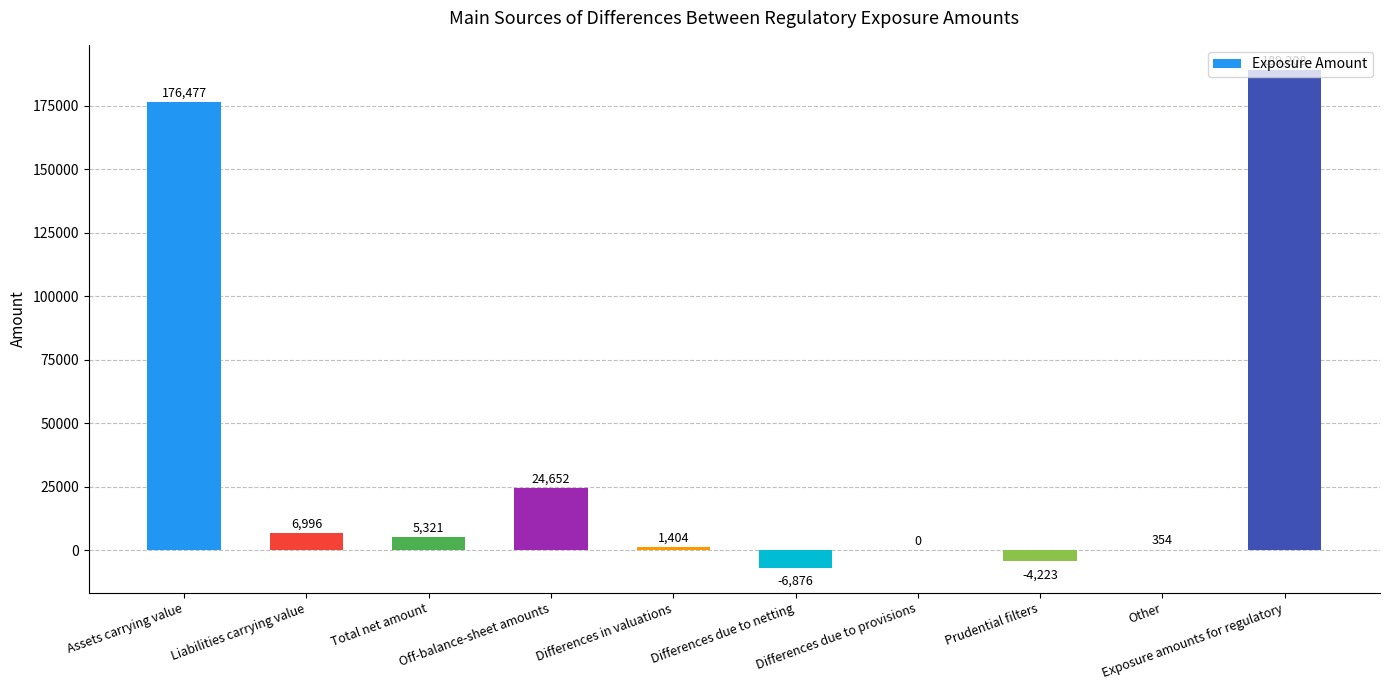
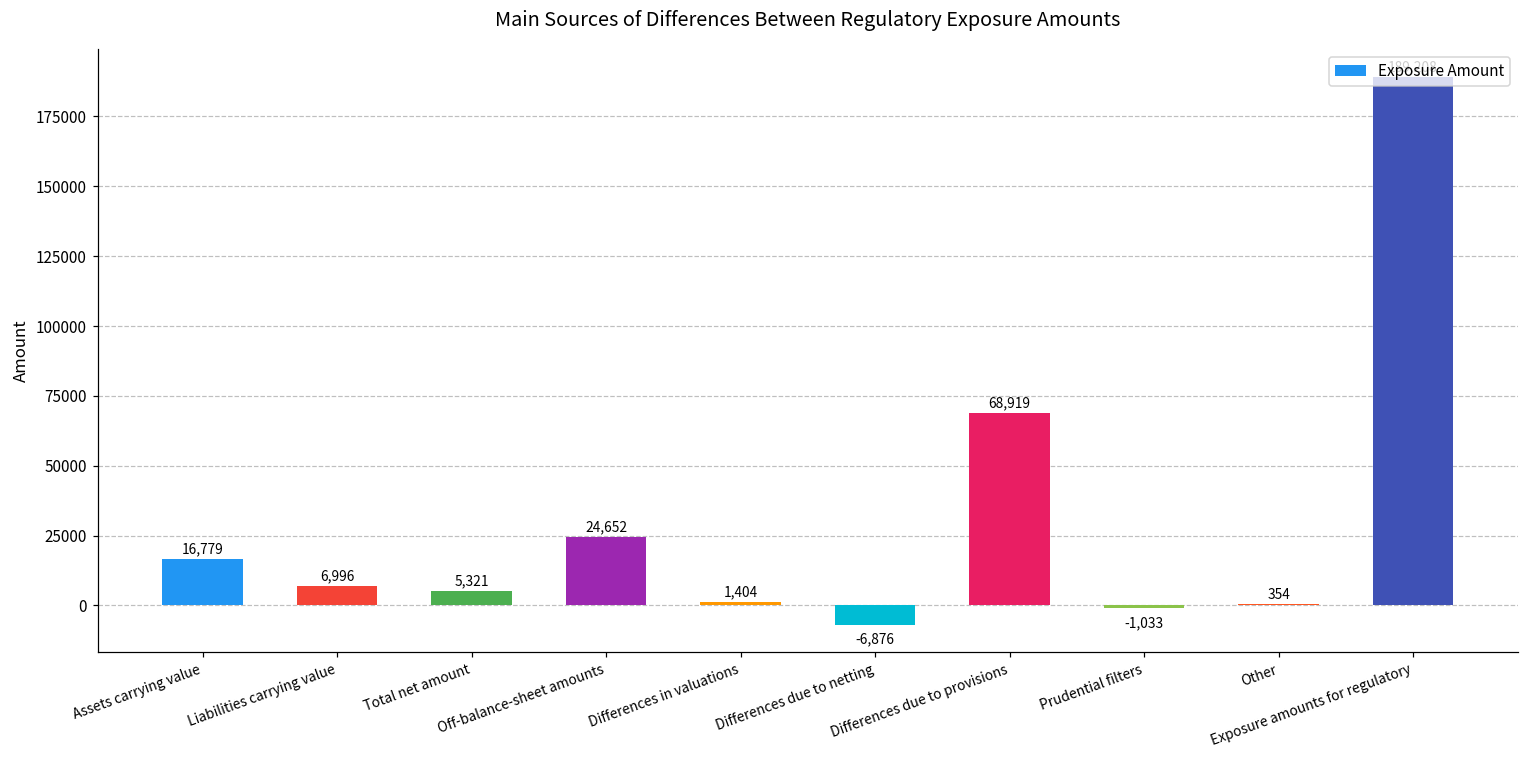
  {
-   "Assets carrying value": "176,477",
+   "Assets carrying value": "16,779",
    "Liabilities carrying value": "6,996",
    "Total net amount": "5,321",
    "Off-balance-sheet amounts": "24,652",
    "Differences in valuations": "1,404",
    "Differences due to netting": "-6,876",
-   "Differences due to provisions": "0",
-   "Prudential filters": "-4,223",
+   "Differences due to provisions": "68,919",
+   "Prudential filters": "-1,033",
    "Other": "354"
  }
